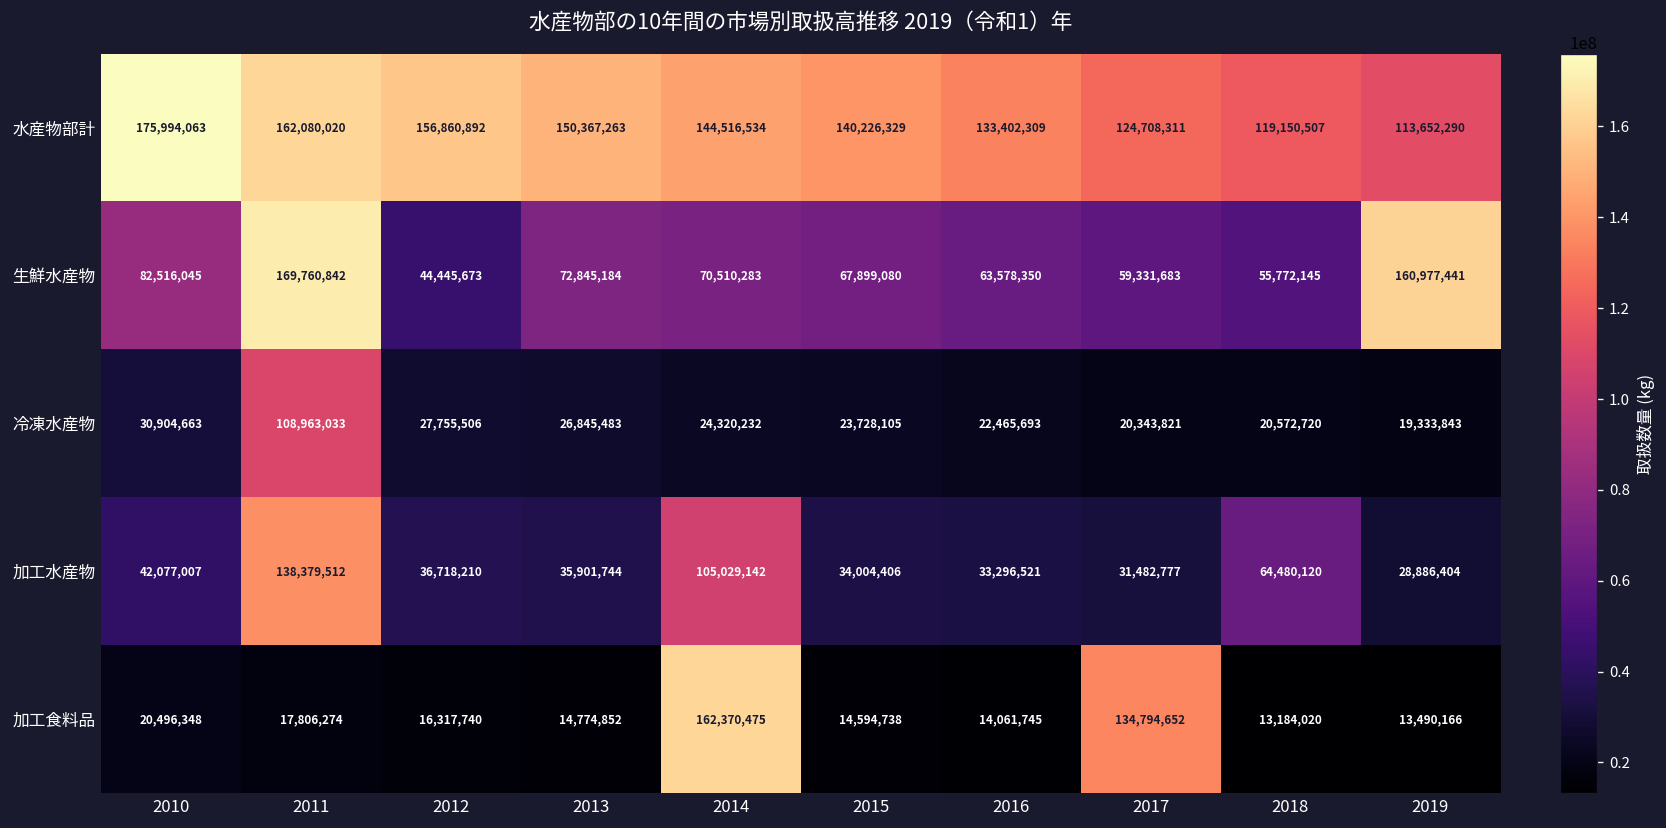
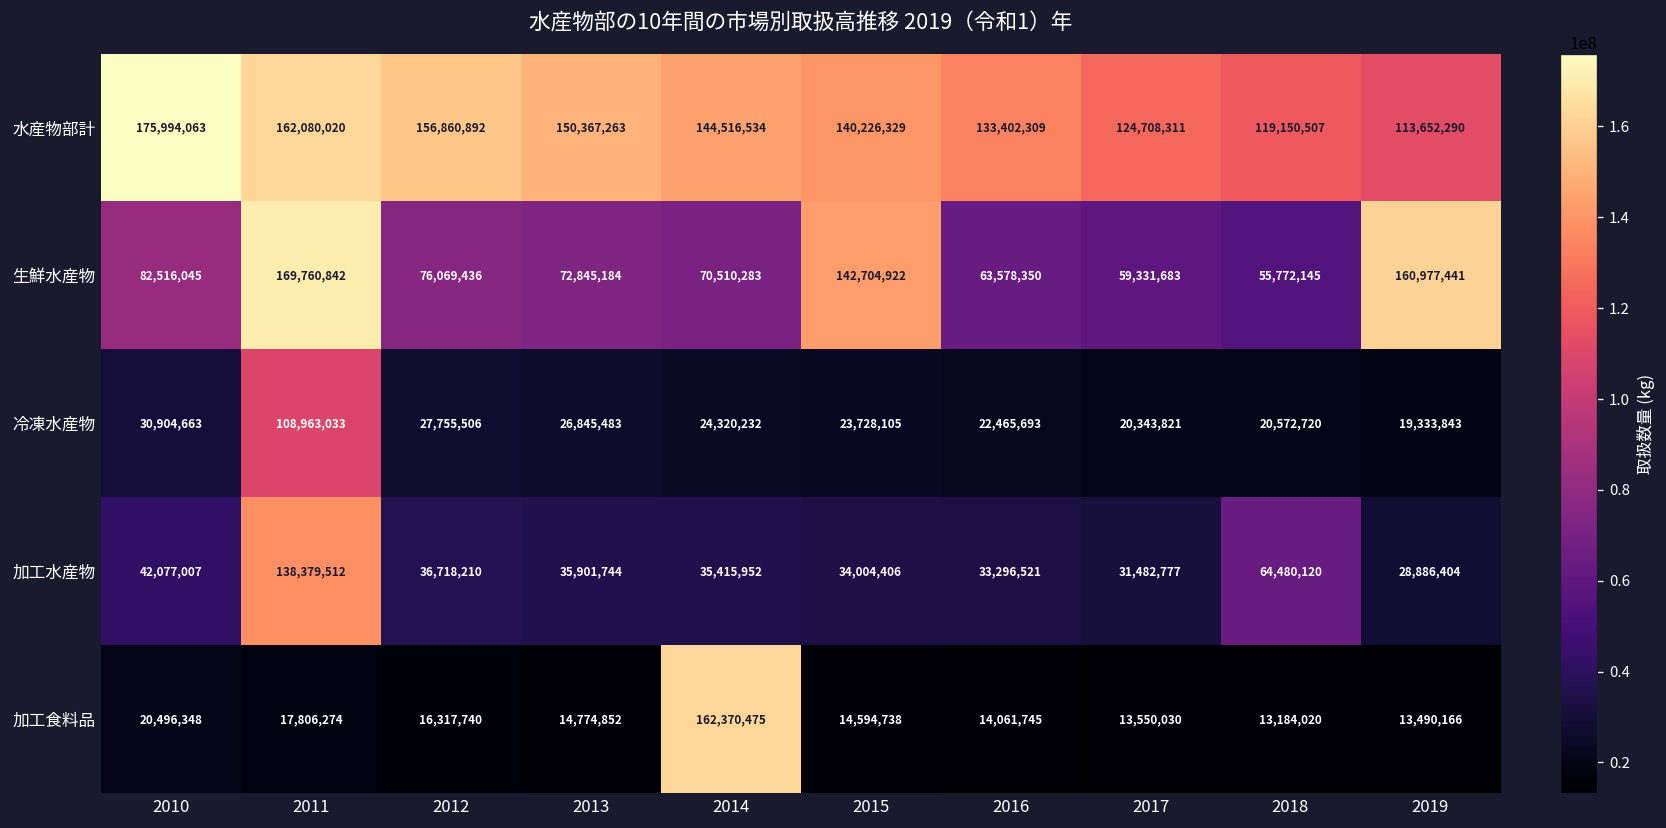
  {
    "水産物部計": {
      "2010": "175,994,063",
      "2011": "162,080,020",
      "2012": "156,860,892",
      "2013": "150,367,263",
      "2014": "144,516,534",
      "2015": "140,226,329",
      "2016": "133,402,309",
      "2017": "124,708,311",
      "2018": "119,150,507",
      "2019": "113,652,290"
    },
    "生鮮水産物": {
      "2010": "82,516,045",
      "2011": "169,760,842",
-     "2012": "44,445,673",
+     "2012": "76,069,436",
      "2013": "72,845,184",
      "2014": "70,510,283",
-     "2015": "67,899,080",
+     "2015": "142,704,922",
      "2016": "63,578,350",
      "2017": "59,331,683",
      "2018": "55,772,145",
      "2019": "160,977,441"
    },
    "冷凍水産物": {
      "2010": "30,904,663",
      "2011": "108,963,033",
      "2012": "27,755,506",
      "2013": "26,845,483",
      "2014": "24,320,232",
      "2015": "23,728,105",
      "2016": "22,465,693",
      "2017": "20,343,821",
      "2018": "20,572,720",
      "2019": "19,333,843"
    },
    "加工水産物": {
      "2010": "42,077,007",
      "2011": "138,379,512",
      "2012": "36,718,210",
      "2013": "35,901,744",
-     "2014": "105,029,142",
+     "2014": "35,415,952",
      "2015": "34,004,406",
      "2016": "33,296,521",
      "2017": "31,482,777",
      "2018": "64,480,120",
      "2019": "28,886,404"
    },
    "加工食料品": {
      "2010": "20,496,348",
      "2011": "17,806,274",
      "2012": "16,317,740",
      "2013": "14,774,852",
      "2014": "162,370,475",
      "2015": "14,594,738",
      "2016": "14,061,745",
-     "2017": "134,794,652",
+     "2017": "13,550,030",
      "2018": "13,184,020",
      "2019": "13,490,166"
    }
  }
